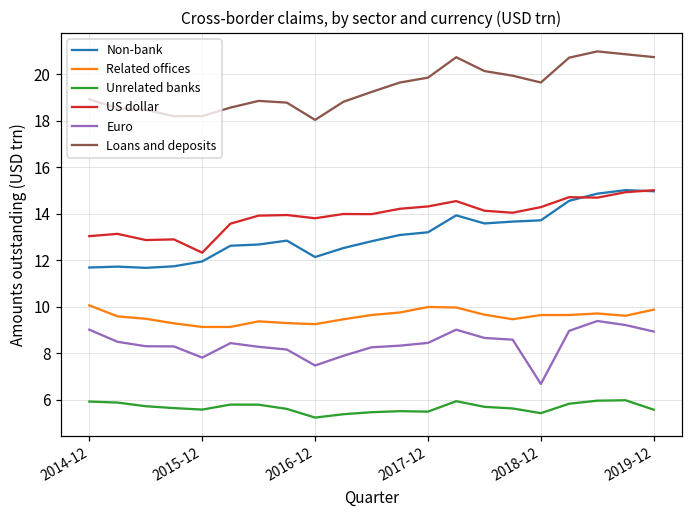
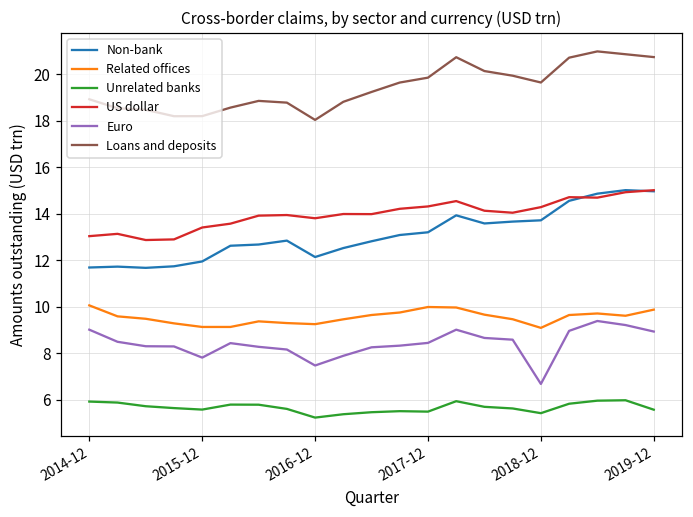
  {
    "Non-bank": {
      "2014-12": 11.7,
      "2015-12": 11.9,
      "2016-12": 12.1,
      "2017-12": 13.2,
      "2018-12": 13.7
    },
    "Related offices": {
      "2014-12": 10.0,
      "2015-12": 9.1,
      "2016-12": 9.2,
      "2017-12": 10.0,
-     "2018-12": 9.6,
+     "2018-12": 9.1,
      "2019-12": 9.9
    },
    "Unrelated banks": {
      "2014-12": 5.9,
      "2015-12": 5.6,
      "2016-12": 5.2,
      "2017-12": 5.5,
      "2018-12": 5.4,
      "2019-12": 5.6
    },
    "US dollar": {
      "2014-12": 13.0,
-     "2015-12": 12.3,
+     "2015-12": 13.4,
      "2016-12": 13.8,
      "2017-12": 14.3,
      "2018-12": 14.3
    },
    "Euro": {
      "2014-12": 9.0,
      "2015-12": 7.8,
      "2016-12": 7.5,
      "2017-12": 8.4,
      "2018-12": 6.7,
      "2019-12": 8.9
    },
    "Loans and deposits": {
      "2016-12": 18.0,
      "2017-12": 19.8,
      "2018-12": 19.6,
      "2019-12": 20.7
    }
  }
